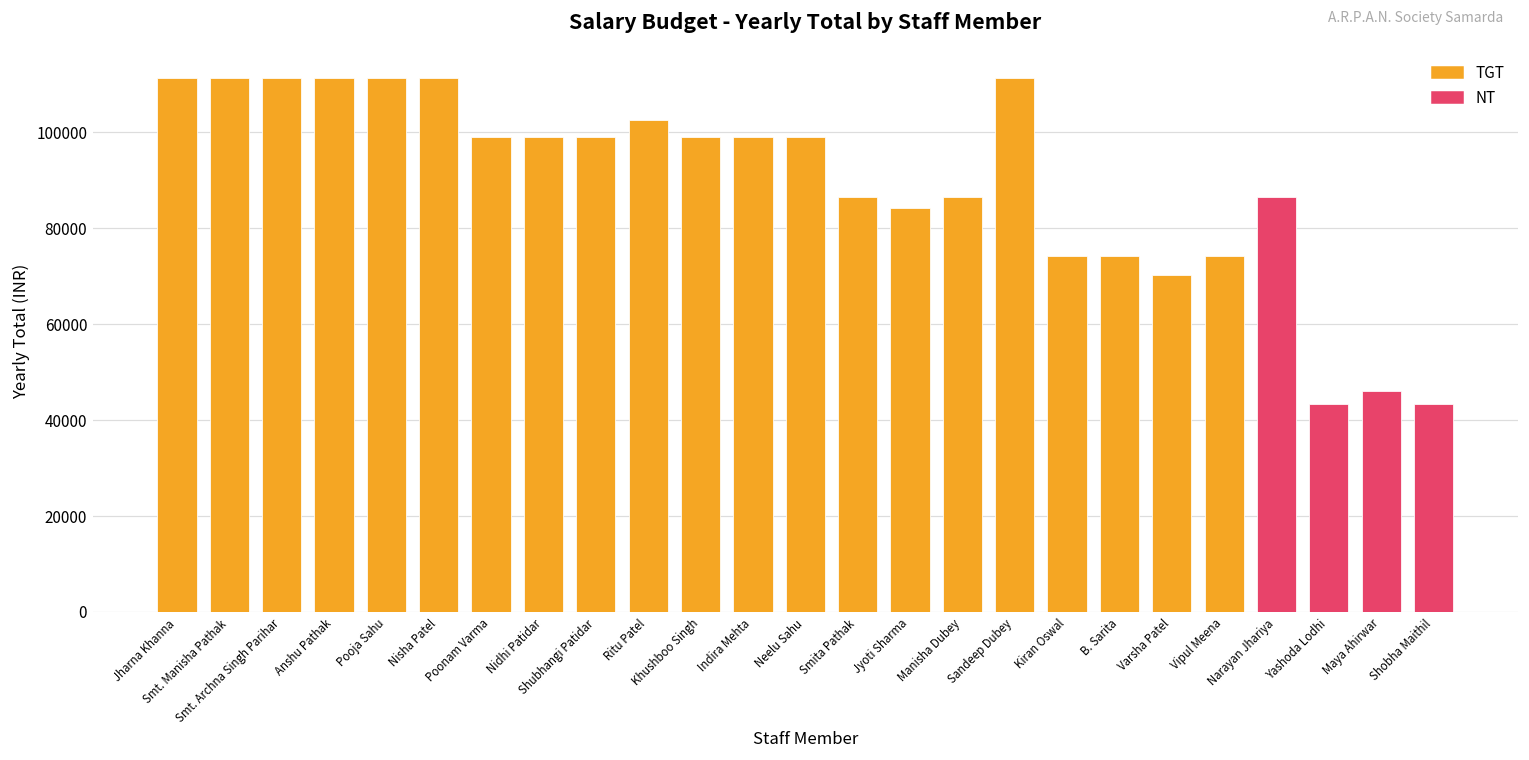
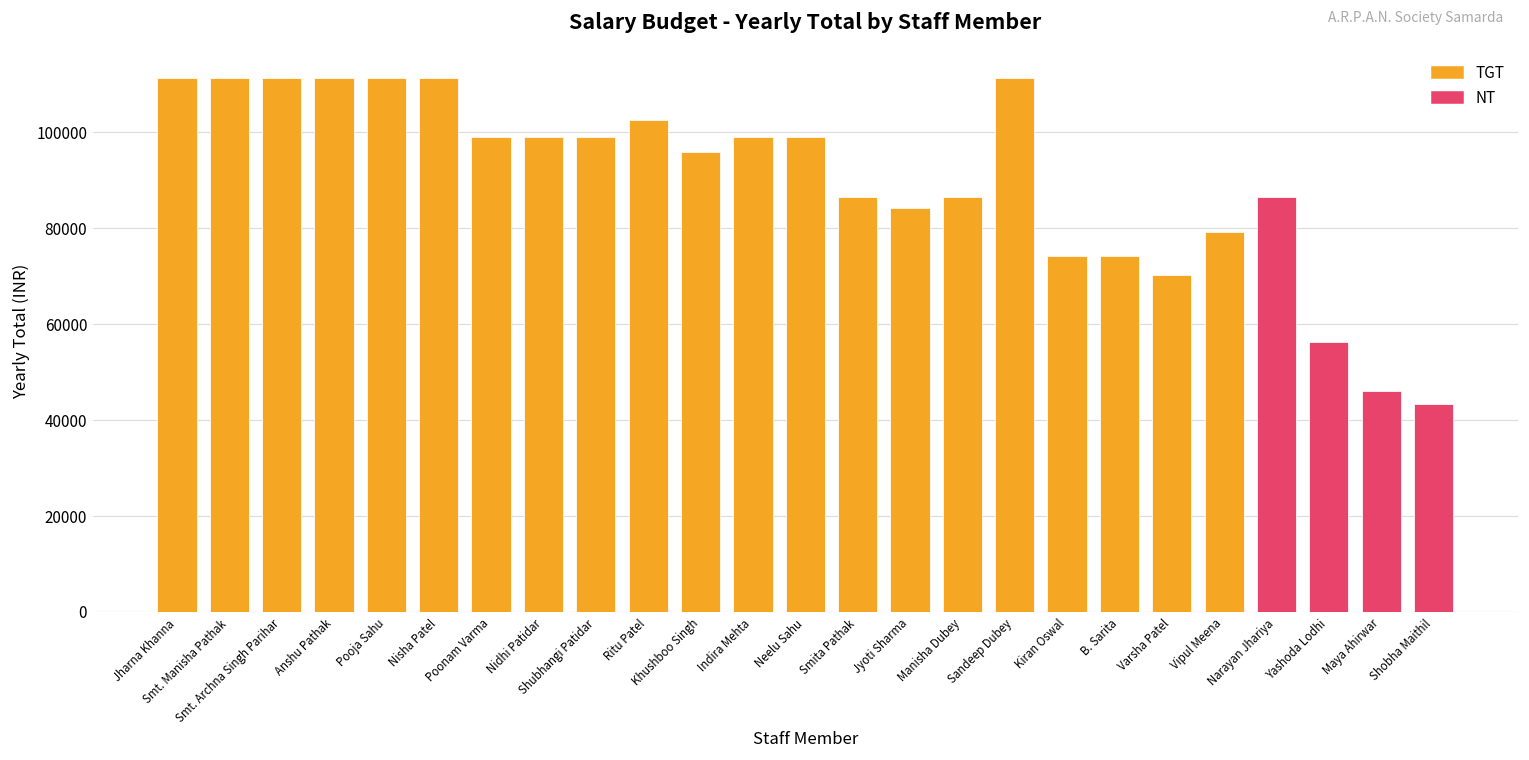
  {
    "Jharna Khanna": 111000,
    "Smt. Manisha Pathak": 111000,
    "Smt. Archna Singh Parihar": 111000,
    "Anshu Pathak": 111000,
    "Pooja Sahu": 111000,
    "Nisha Patel": 111000,
    "Poonam Varma": 99000,
    "Nidhi Patidar": 99000,
    "Shubhangi Patidar": 99000,
    "Ritu Patel": 102000,
-   "Khushboo Singh": 99000,
+   "Khushboo Singh": 96000,
    "Indira Mehta": 99000,
    "Neelu Sahu": 99000,
    "Smita Pathak": 87000,
    "Jyoti Sharma": 84000,
    "Manisha Dubey": 87000,
    "Sandeep Dubey": 111000,
    "Kiran Oswal": 74000,
    "B. Sarita": 74000,
    "Varsha Patel": 70000,
-   "Vipul Meena": 74000,
+   "Vipul Meena": 79000,
    "Narayan Jhariya": 87000,
-   "Yashoda Lodhi": 43000,
+   "Yashoda Lodhi": 56000,
    "Maya Ahirwar": 46000,
    "Shobha Maithil": 43000
  }
